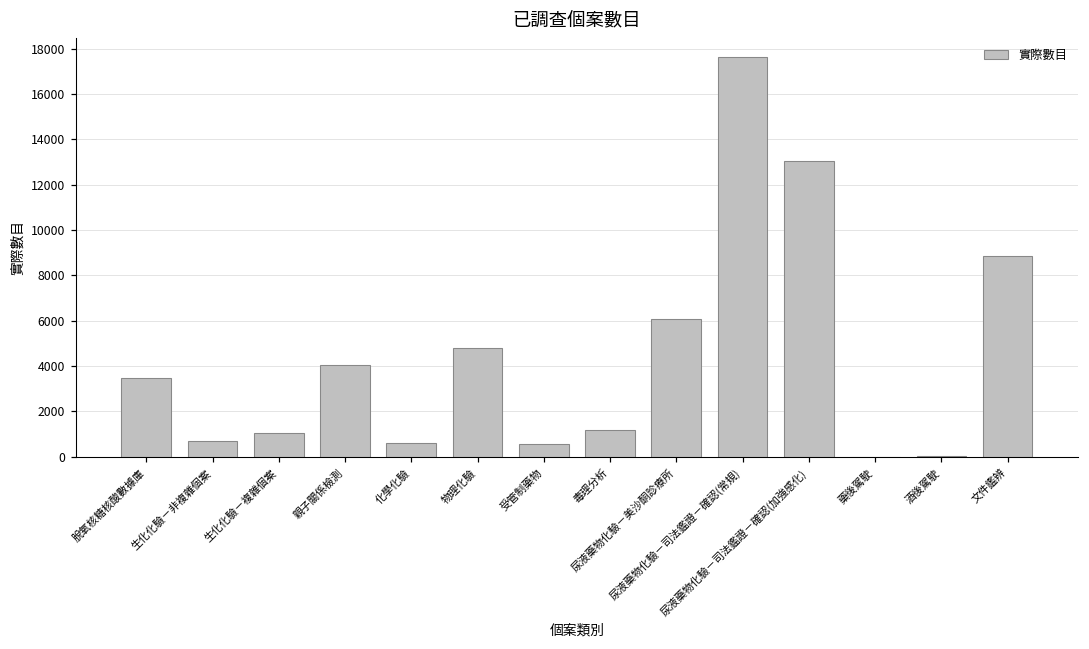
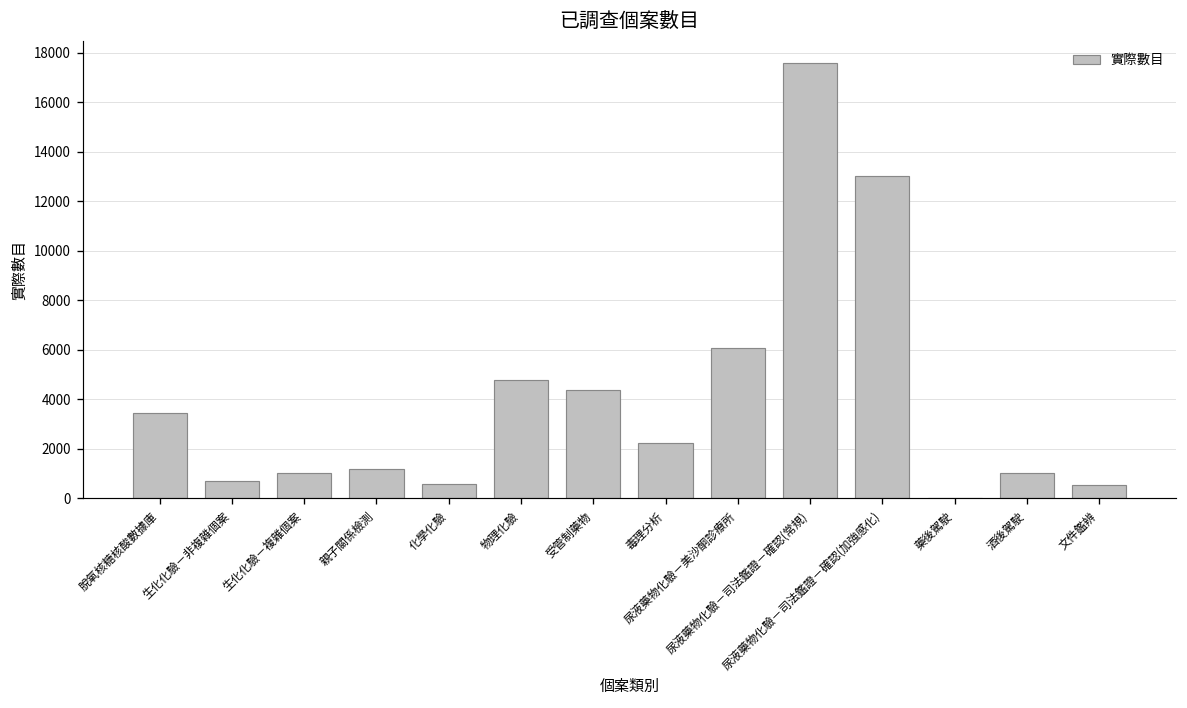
  {
    "脫氧核糖核酸數據庫": 3500,
    "生化化驗－非複雜個案": 700,
    "生化化驗－複雜個案": 1000,
-   "親子關係檢測": 4100,
+   "親子關係檢測": 1200,
    "化學化驗": 600,
    "物理化驗": 4800,
-   "受管制藥物": 500,
-   "毒理分析": 1200,
+   "受管制藥物": 4400,
+   "毒理分析": 2300,
    "尿液藥物化驗－美沙酮診療所": 6100,
    "尿液藥物化驗－司法鑑證－確認(常規)": 17600,
    "尿液藥物化驗－司法鑑證－確認(加強感化)": 13000,
-   "酒後駕駛": 100,
-   "文件鑑辨": 8900
+   "酒後駕駛": 1000,
+   "文件鑑辨": 500
  }
